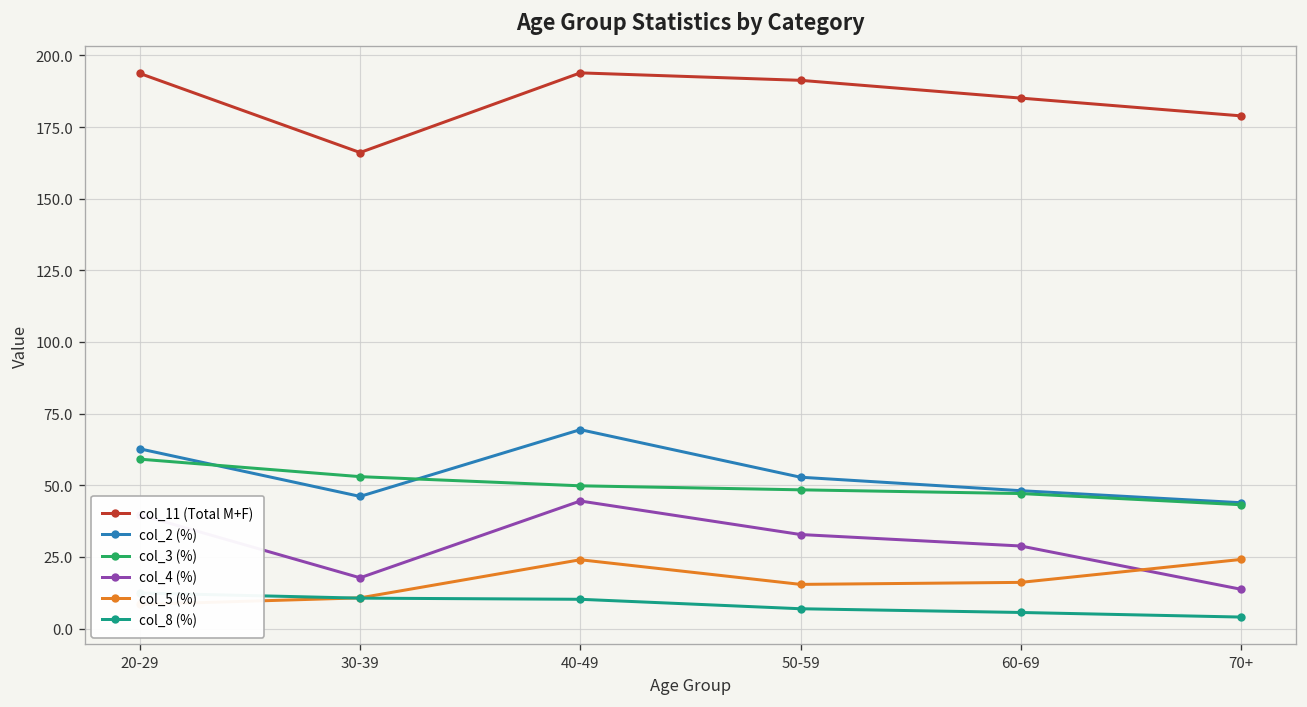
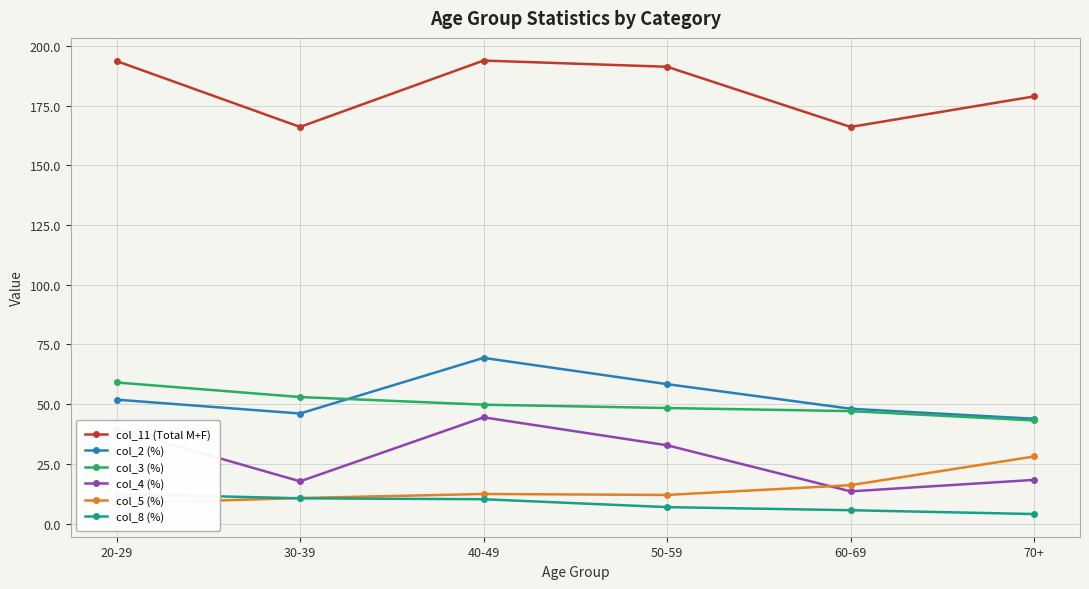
  {
    "col_11 (Total M+F)": {
      "20-29": 194,
      "30-39": 166,
      "40-49": 194,
      "50-59": 191,
-     "60-69": 185,
+     "60-69": 166,
      "70+": 179
    },
    "col_2 (%)": {
-     "20-29": 63,
+     "20-29": 52,
      "30-39": 46,
      "40-49": 69,
-     "50-59": 53
+     "50-59": 58
    },
    "col_4 (%)": {
      "30-39": 18,
      "40-49": 45,
      "50-59": 33,
-     "60-69": 29,
-     "70+": 14
+     "60-69": 14,
+     "70+": 18
    },
    "col_5 (%)": {
-     "40-49": 24,
-     "50-59": 15,
+     "40-49": 12,
+     "50-59": 12,
      "60-69": 16,
-     "70+": 24
+     "70+": 28
    }
  }
